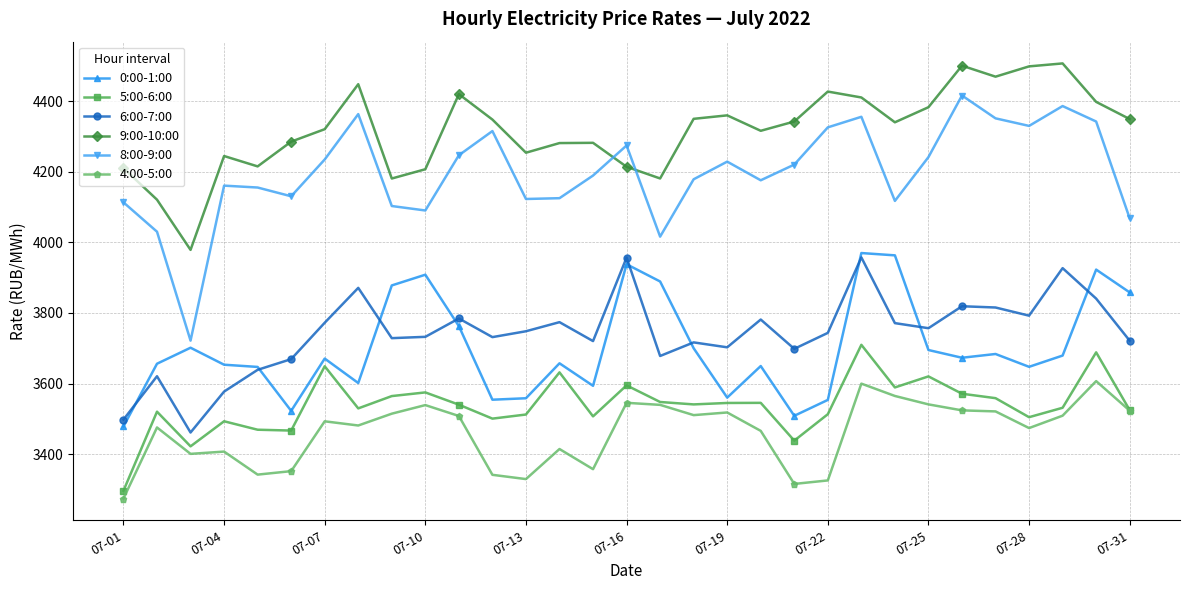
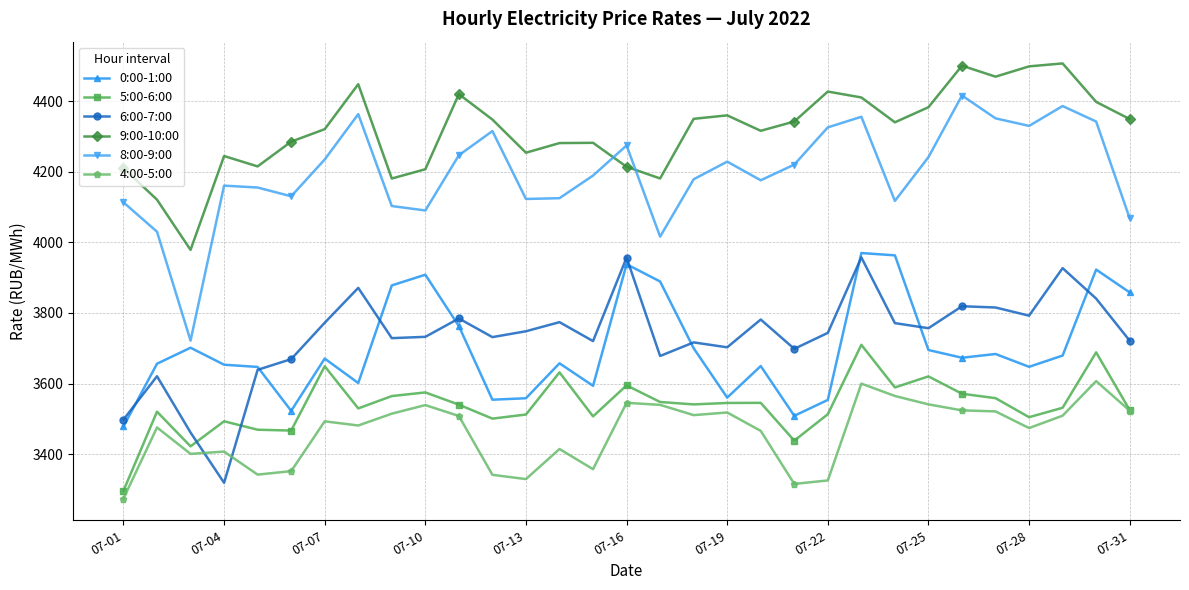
  {
    "6:00-7:00": {
      "07-01": 3500,
-     "07-04": 3580,
+     "07-04": 3320,
      "07-07": 3770,
      "07-10": 3730,
      "07-13": 3750,
      "07-16": 3960,
      "07-19": 3700,
      "07-22": 3740,
      "07-25": 3760,
      "07-28": 3790,
      "07-31": 3720
    }
  }
